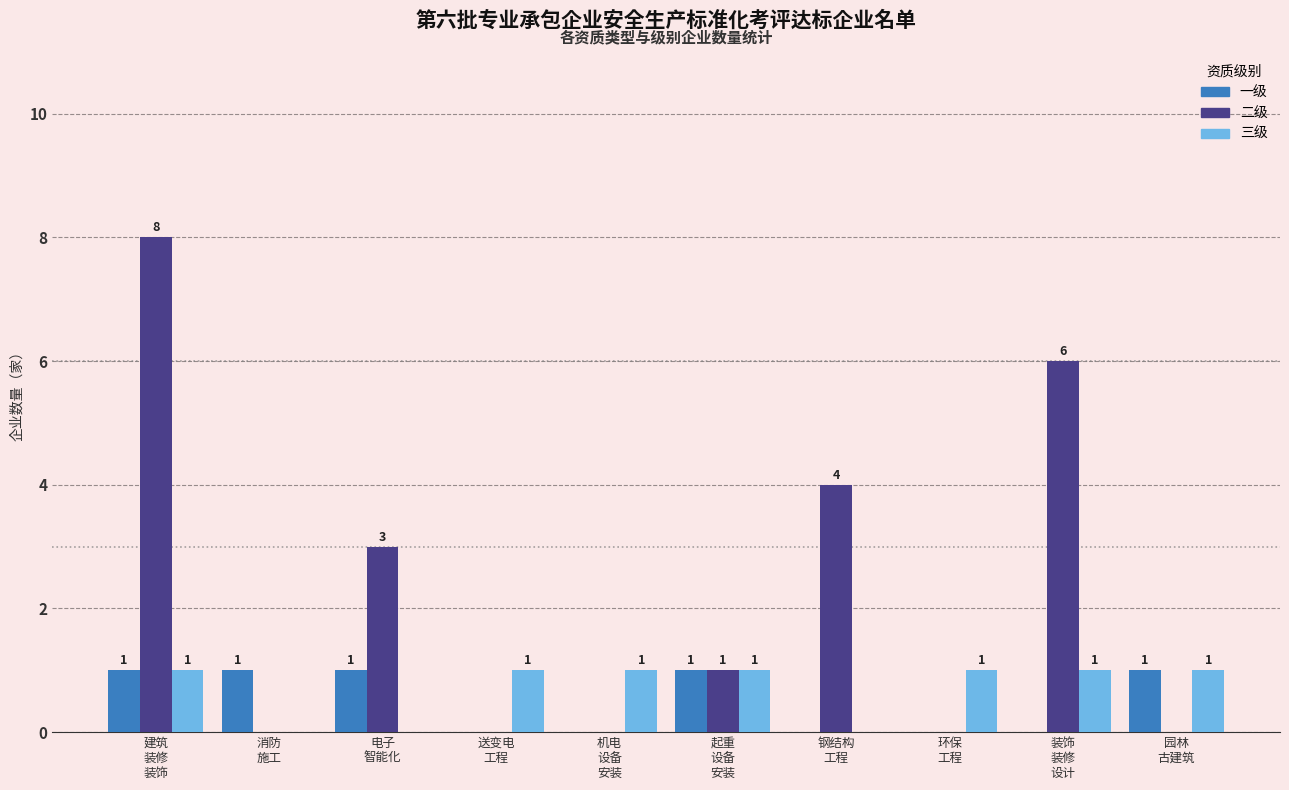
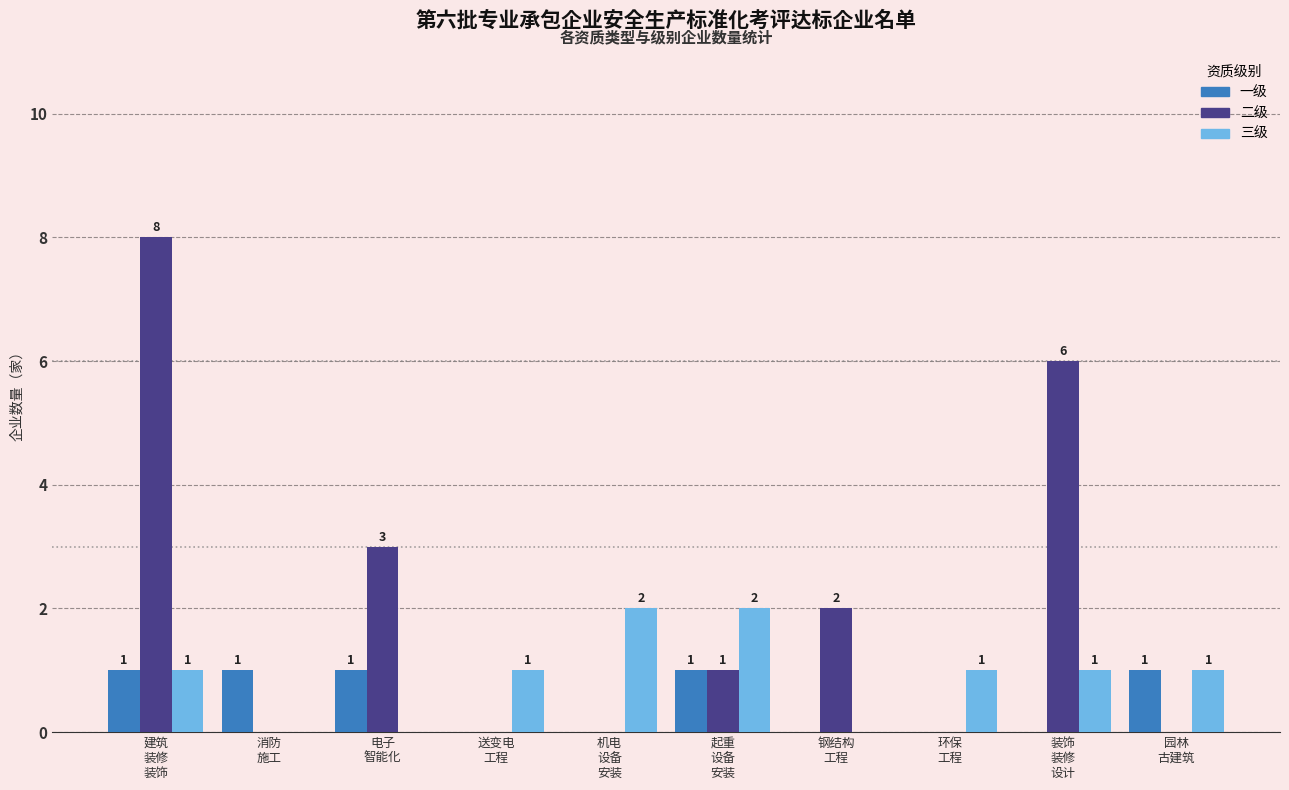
  {
    "一级": {
      "建筑 装修 装饰": 1,
      "消防 施工": 1,
      "电子 智能化": 1,
      "起重 设备 安装": 1,
      "园林 古建筑": 1
    },
    "二级": {
      "建筑 装修 装饰": 8,
      "电子 智能化": 3,
      "起重 设备 安装": 1,
-     "钢结构 工程": 4,
+     "钢结构 工程": 2,
      "装饰 装修 设计": 6
    },
    "三级": {
      "建筑 装修 装饰": 1,
      "送变电 工程": 1,
-     "机电 设备 安装": 1,
-     "起重 设备 安装": 1,
+     "机电 设备 安装": 2,
+     "起重 设备 安装": 2,
      "环保 工程": 1,
      "装饰 装修 设计": 1,
      "园林 古建筑": 1
    }
  }
